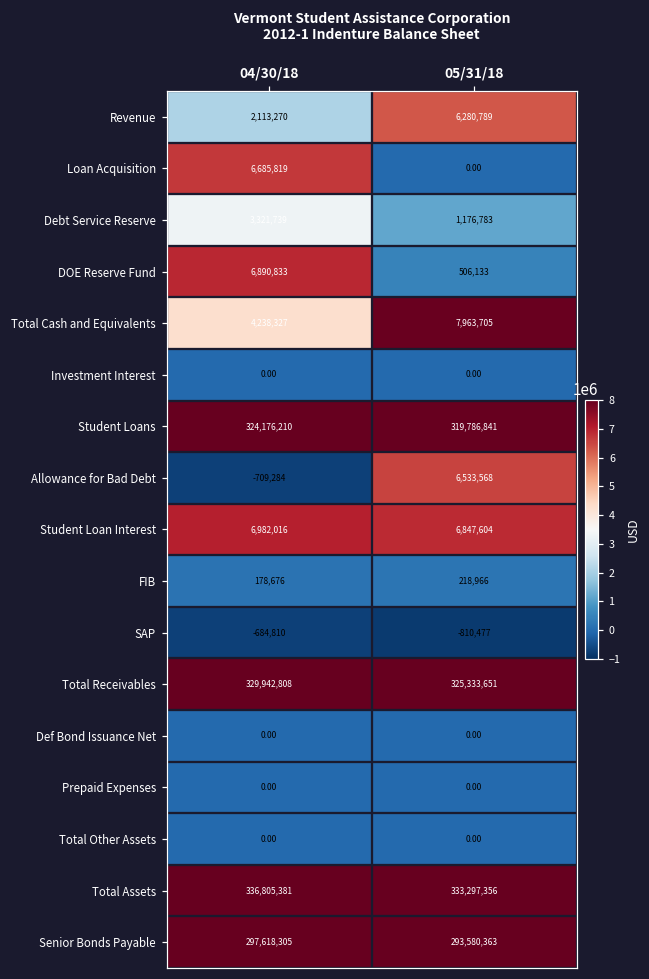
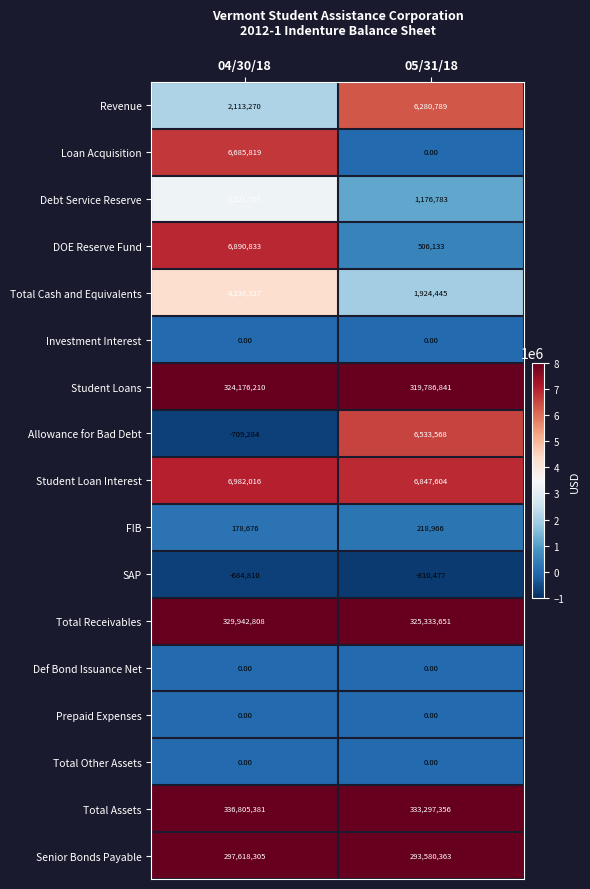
  {
    "Revenue": {
      "04/30/18": "2,113,270",
      "05/31/18": "6,280,789"
    },
    "Loan Acquisition": {
      "04/30/18": "6,685,819",
      "05/31/18": "0.00"
    },
    "Debt Service Reserve": {
      "05/31/18": "1,176,783"
    },
    "DOE Reserve Fund": {
      "04/30/18": "6,890,833",
      "05/31/18": "506,133"
    },
    "Total Cash and Equivalents": {
      "04/30/18": "4,238,327",
-     "05/31/18": "7,963,705"
+     "05/31/18": "1,924,445"
    },
    "Investment Interest": {
      "04/30/18": "0.00",
      "05/31/18": "0.00"
    },
    "Student Loans": {
      "04/30/18": "324,176,210",
      "05/31/18": "319,786,841"
    },
    "Allowance for Bad Debt": {
      "04/30/18": "-709,284",
      "05/31/18": "6,533,568"
    },
    "Student Loan Interest": {
      "04/30/18": "6,982,016",
      "05/31/18": "6,847,604"
    },
    "FIB": {
      "04/30/18": "178,676",
      "05/31/18": "218,966"
    },
    "SAP": {
      "04/30/18": "-684,810",
      "05/31/18": "-810,477"
    },
    "Total Receivables": {
      "04/30/18": "329,942,808",
      "05/31/18": "325,333,651"
    },
    "Def Bond Issuance Net": {
      "04/30/18": "0.00",
      "05/31/18": "0.00"
    },
    "Prepaid Expenses": {
      "04/30/18": "0.00",
      "05/31/18": "0.00"
    },
    "Total Other Assets": {
      "04/30/18": "0.00",
      "05/31/18": "0.00"
    },
    "Total Assets": {
      "04/30/18": "336,805,381",
      "05/31/18": "333,297,356"
    },
    "Senior Bonds Payable": {
      "04/30/18": "297,618,305",
      "05/31/18": "293,580,363"
    }
  }
